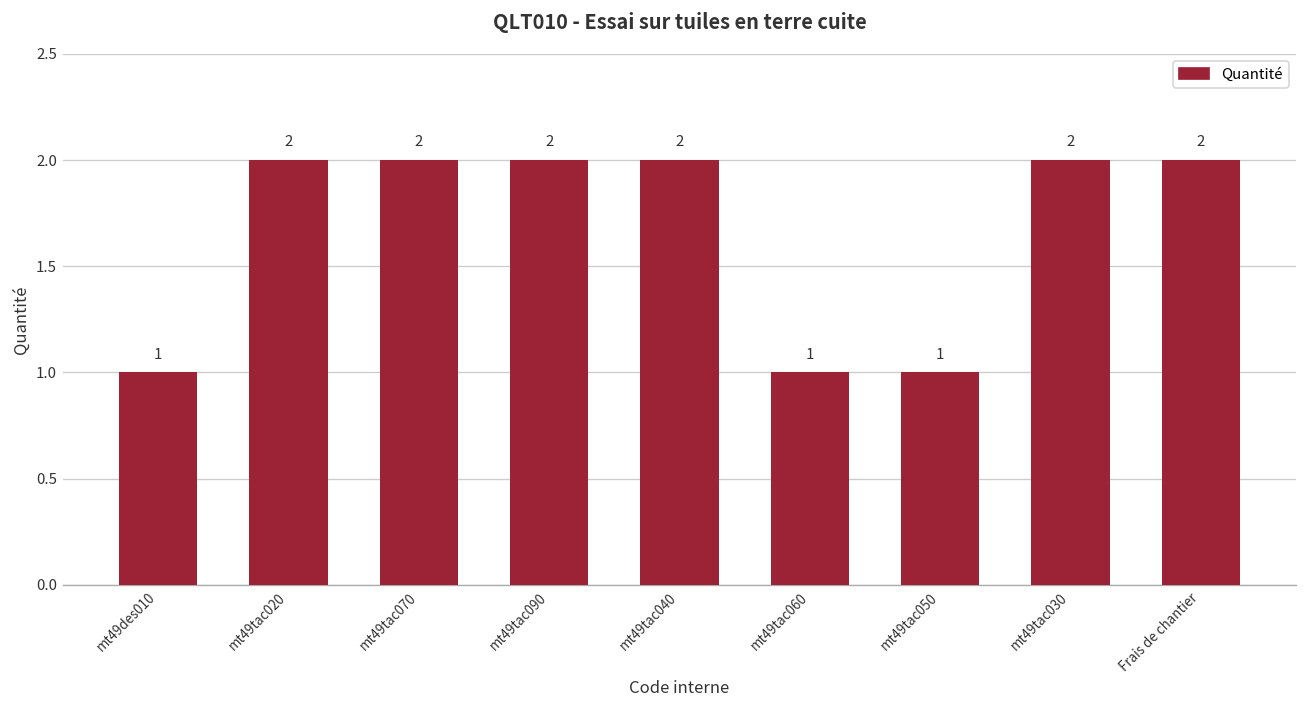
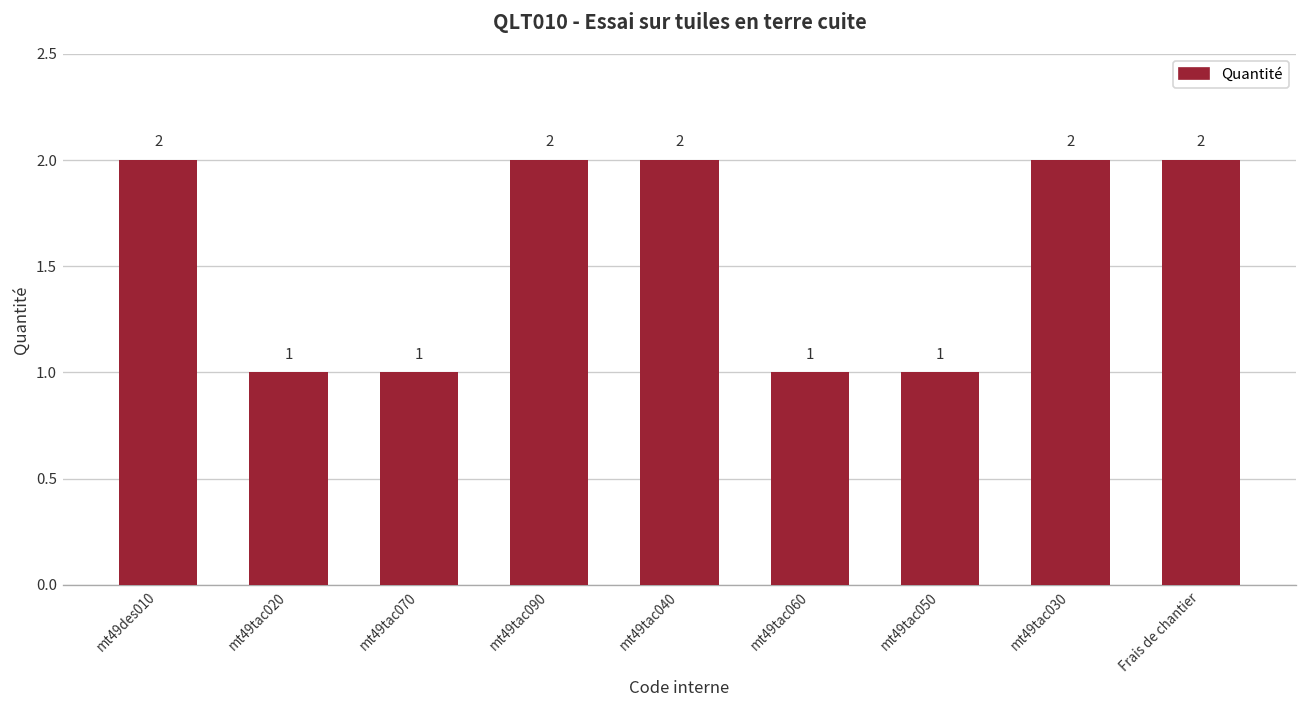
  {
-   "mt49des010": 1,
-   "mt49tac020": 2,
-   "mt49tac070": 2,
+   "mt49des010": 2,
+   "mt49tac020": 1,
+   "mt49tac070": 1,
    "mt49tac090": 2,
    "mt49tac040": 2,
    "mt49tac060": 1,
    "mt49tac050": 1,
    "mt49tac030": 2,
    "Frais de chantier": 2
  }
